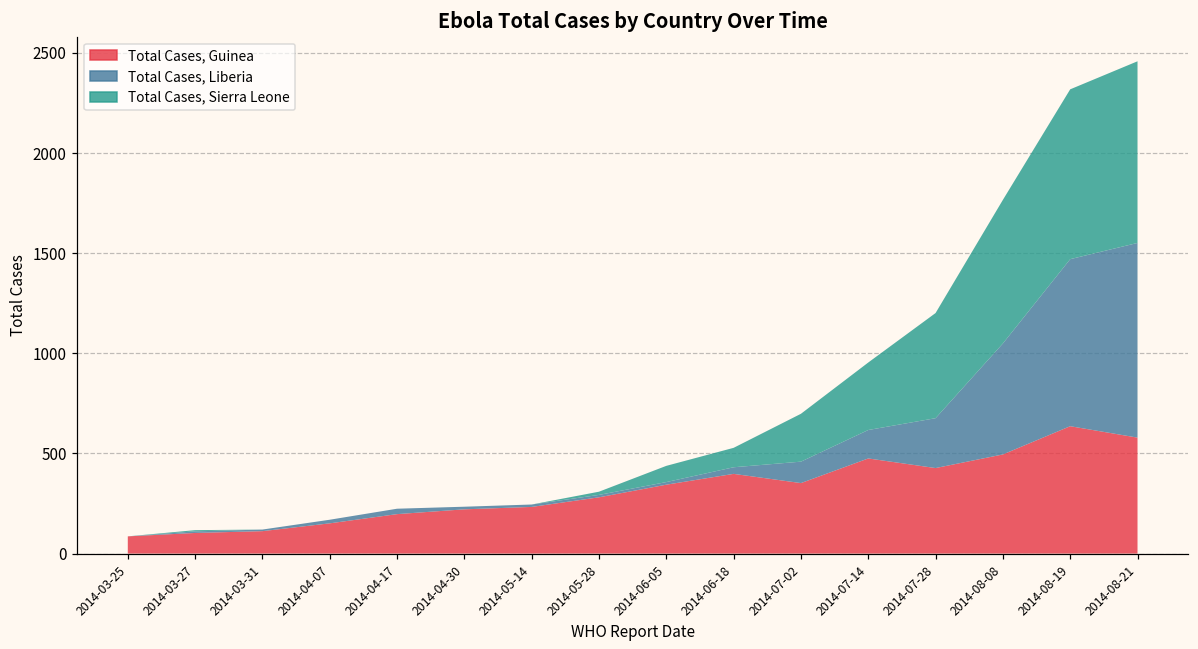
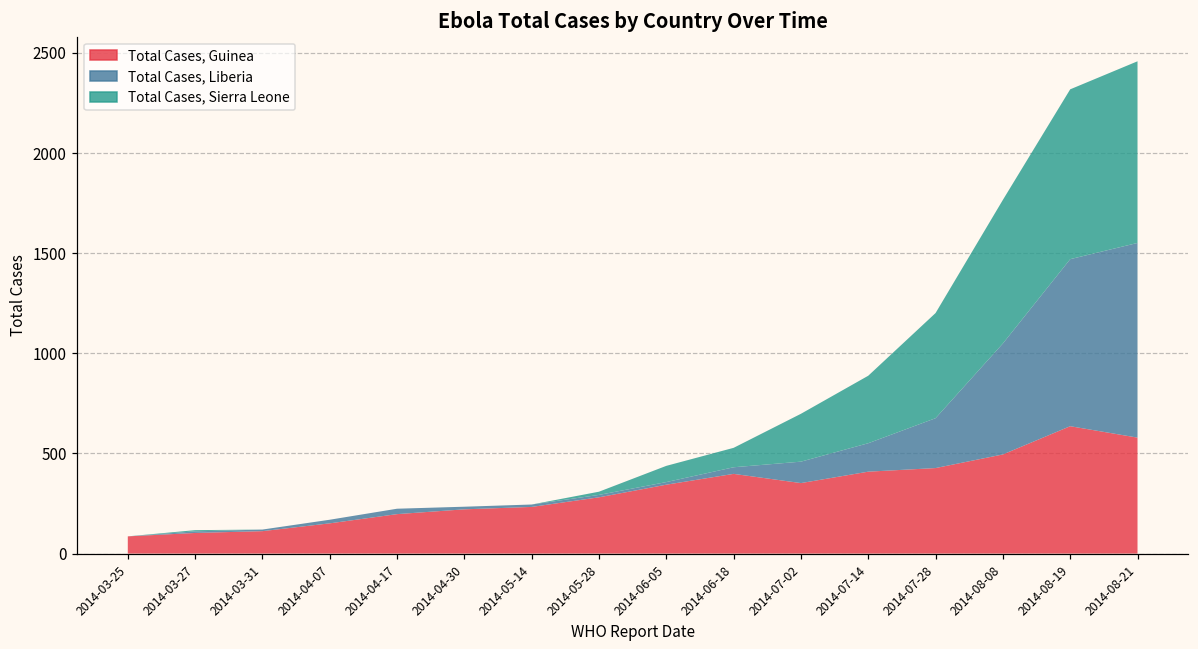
  {
    "Total Cases, Guinea": {
      "2014-04-07": 150,
      "2014-04-17": 200,
      "2014-06-18": 400,
      "2014-07-02": 350,
-     "2014-07-14": 480,
+     "2014-07-14": 410,
      "2014-07-28": 430,
      "2014-08-08": 500,
      "2014-08-19": 640,
      "2014-08-21": 580
    }
  }
